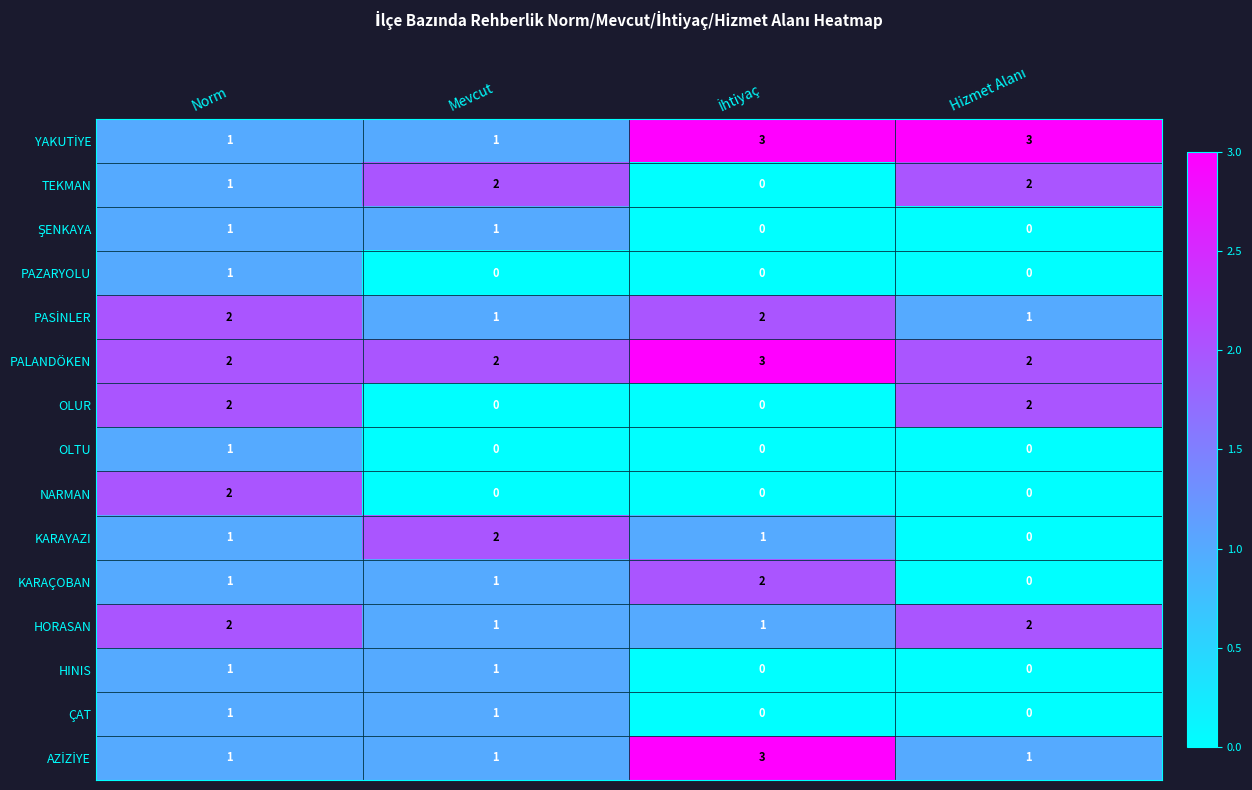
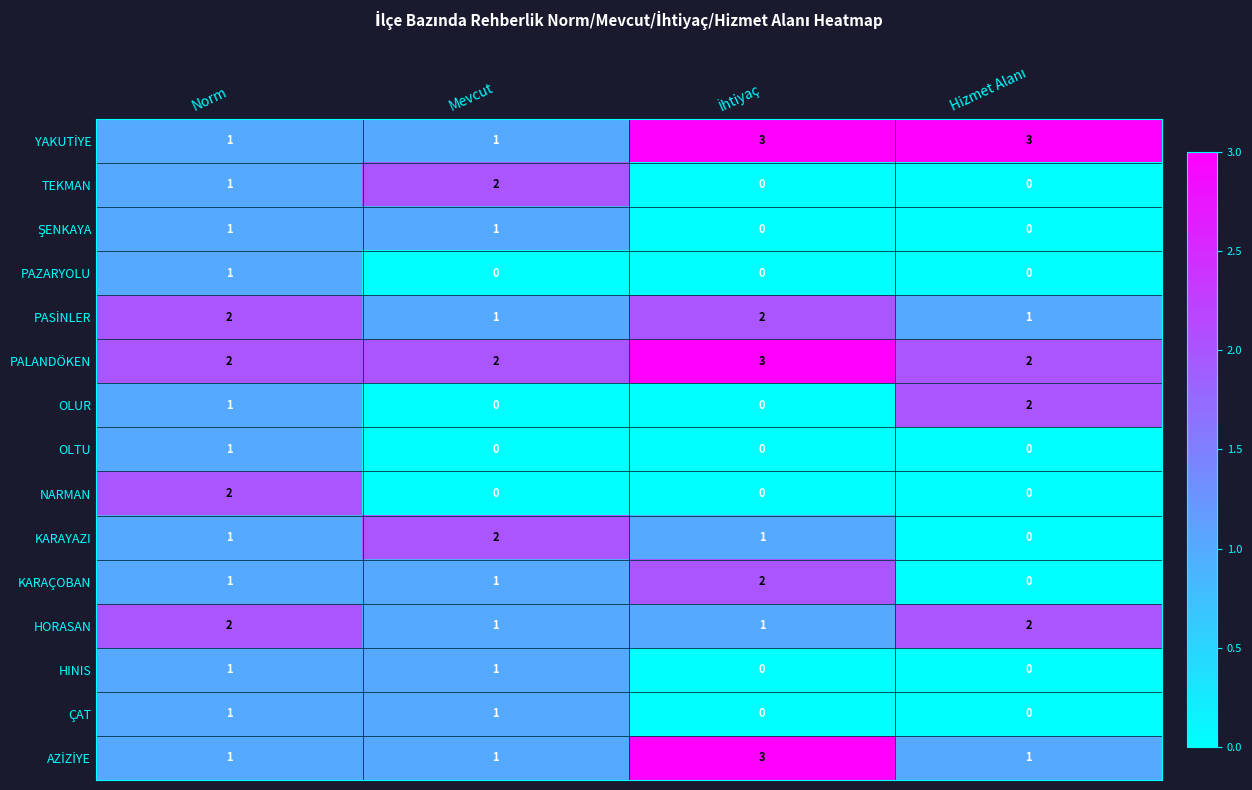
  {
    "YAKUTİYE": {
      "Norm": 1,
      "Mevcut": 1,
      "İhtiyaç": 3,
      "Hizmet Alanı": 3
    },
    "TEKMAN": {
      "Norm": 1,
      "Mevcut": 2,
      "İhtiyaç": 0,
-     "Hizmet Alanı": 2
+     "Hizmet Alanı": 0
    },
    "ŞENKAYA": {
      "Norm": 1,
      "Mevcut": 1,
      "İhtiyaç": 0,
      "Hizmet Alanı": 0
    },
    "PAZARYOLU": {
      "Norm": 1,
      "Mevcut": 0,
      "İhtiyaç": 0,
      "Hizmet Alanı": 0
    },
    "PASİNLER": {
      "Norm": 2,
      "Mevcut": 1,
      "İhtiyaç": 2,
      "Hizmet Alanı": 1
    },
    "PALANDÖKEN": {
      "Norm": 2,
      "Mevcut": 2,
      "İhtiyaç": 3,
      "Hizmet Alanı": 2
    },
    "OLUR": {
-     "Norm": 2,
+     "Norm": 1,
      "Mevcut": 0,
      "İhtiyaç": 0,
      "Hizmet Alanı": 2
    },
    "OLTU": {
      "Norm": 1,
      "Mevcut": 0,
      "İhtiyaç": 0,
      "Hizmet Alanı": 0
    },
    "NARMAN": {
      "Norm": 2,
      "Mevcut": 0,
      "İhtiyaç": 0,
      "Hizmet Alanı": 0
    },
    "KARAYAZI": {
      "Norm": 1,
      "Mevcut": 2,
      "İhtiyaç": 1,
      "Hizmet Alanı": 0
    },
    "KARAÇOBAN": {
      "Norm": 1,
      "Mevcut": 1,
      "İhtiyaç": 2,
      "Hizmet Alanı": 0
    },
    "HORASAN": {
      "Norm": 2,
      "Mevcut": 1,
      "İhtiyaç": 1,
      "Hizmet Alanı": 2
    },
    "HINIS": {
      "Norm": 1,
      "Mevcut": 1,
      "İhtiyaç": 0,
      "Hizmet Alanı": 0
    },
    "ÇAT": {
      "Norm": 1,
      "Mevcut": 1,
      "İhtiyaç": 0,
      "Hizmet Alanı": 0
    },
    "AZİZİYE": {
      "Norm": 1,
      "Mevcut": 1,
      "İhtiyaç": 3,
      "Hizmet Alanı": 1
    }
  }
